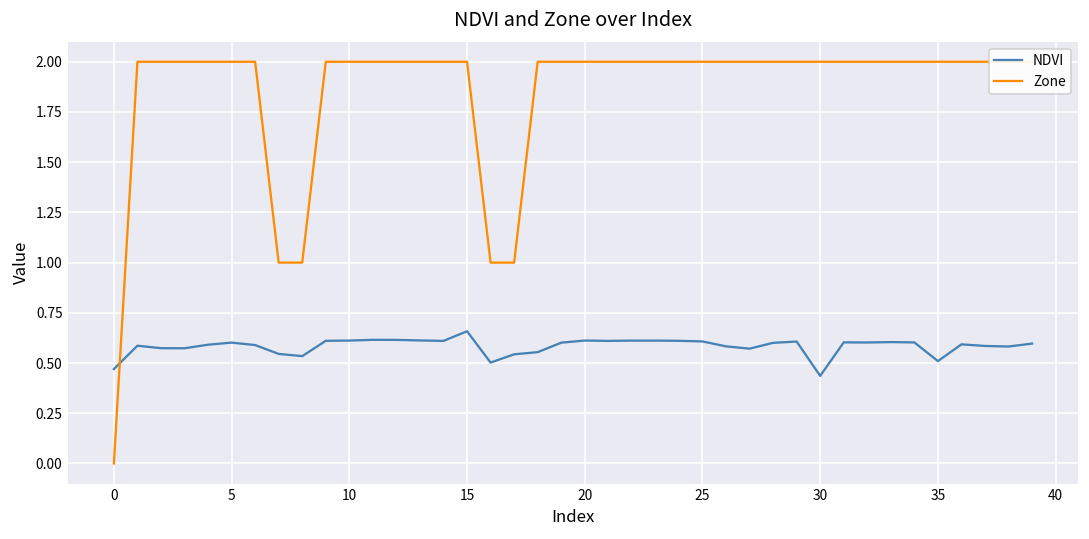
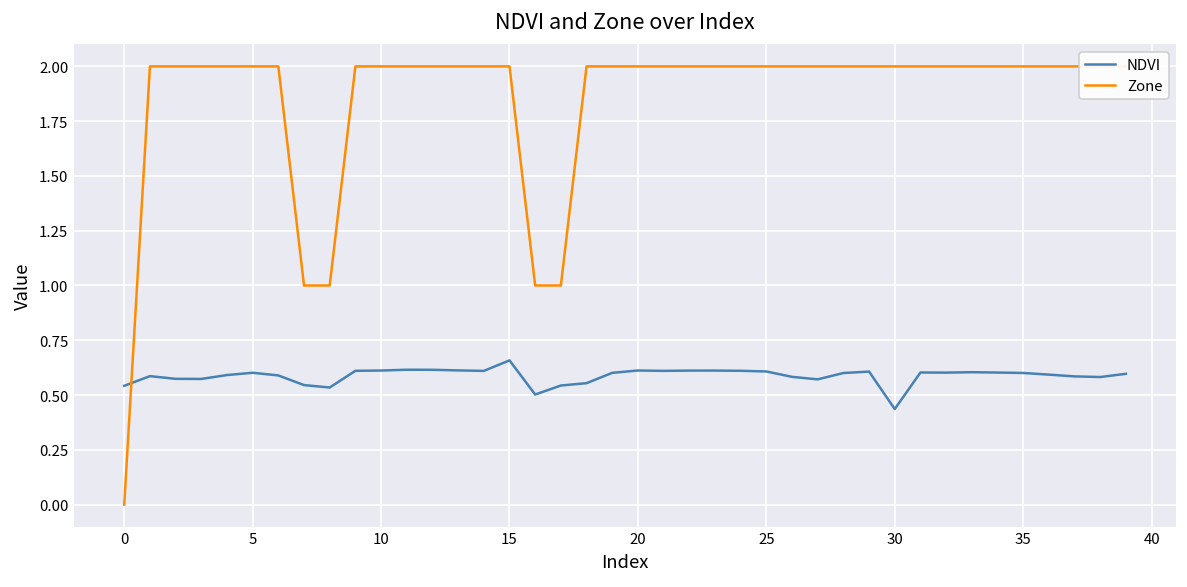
  {
    "NDVI": {
-     "0": 0.47,
+     "0": 0.54,
      "5": 0.60,
      "10": 0.61,
      "15": 0.66,
      "20": 0.61,
      "25": 0.61,
      "30": 0.44,
-     "35": 0.51
+     "35": 0.60
    },
    "Zone": {
      "0": 0.00,
      "5": 2.00,
      "10": 2.00,
      "15": 2.00,
      "20": 2.00,
      "25": 2.00,
      "30": 2.00,
      "35": 2.00
    }
  }
